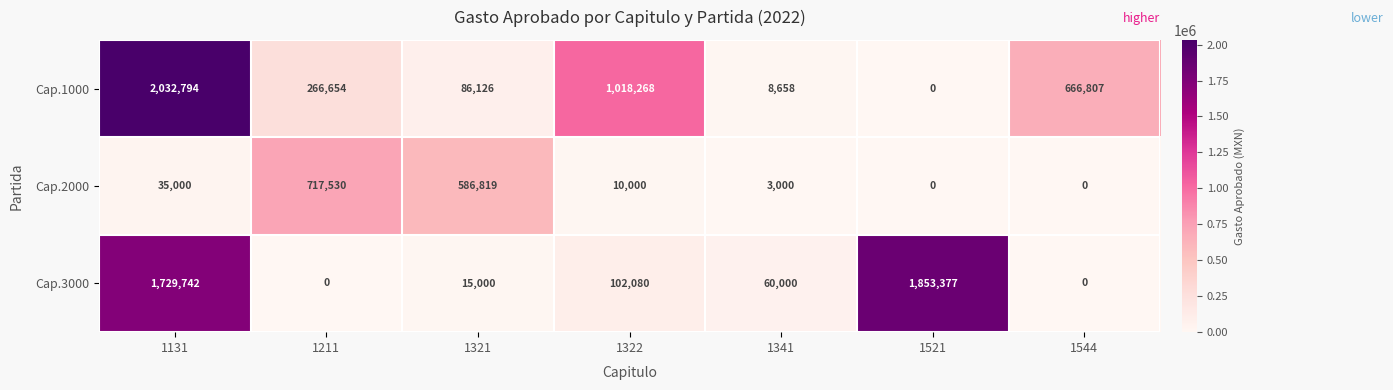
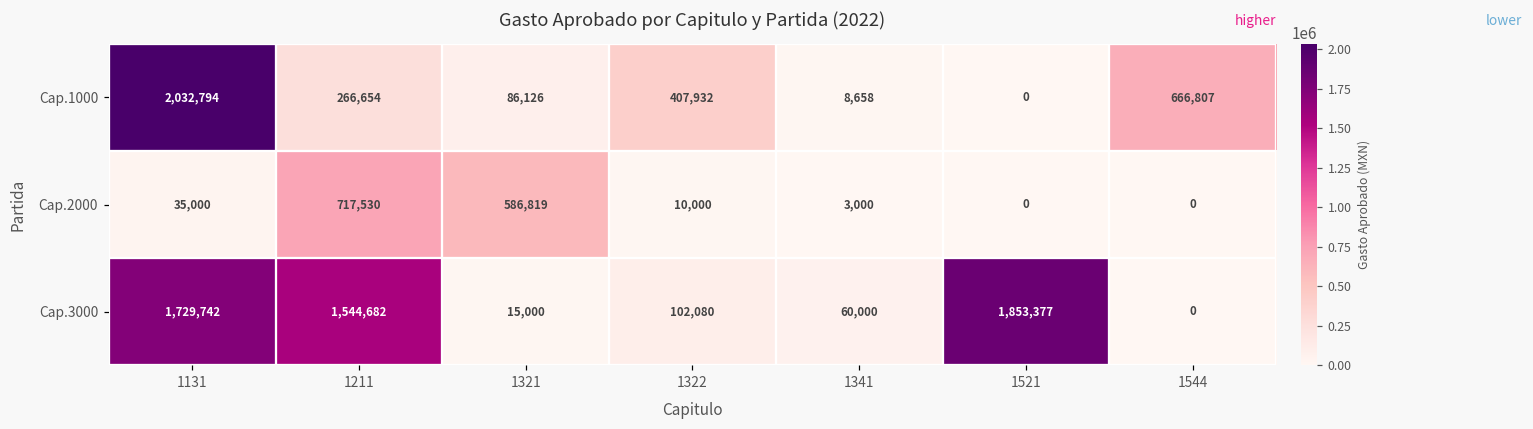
  {
    "Cap.1000": {
      "1131": "2,032,794",
      "1211": "266,654",
      "1321": "86,126",
-     "1322": "1,018,268",
+     "1322": "407,932",
      "1341": "8,658",
      "1521": "0",
      "1544": "666,807"
    },
    "Cap.2000": {
      "1131": "35,000",
      "1211": "717,530",
      "1321": "586,819",
      "1322": "10,000",
      "1341": "3,000",
      "1521": "0",
      "1544": "0"
    },
    "Cap.3000": {
      "1131": "1,729,742",
-     "1211": "0",
+     "1211": "1,544,682",
      "1321": "15,000",
      "1322": "102,080",
      "1341": "60,000",
      "1521": "1,853,377",
      "1544": "0"
    }
  }
